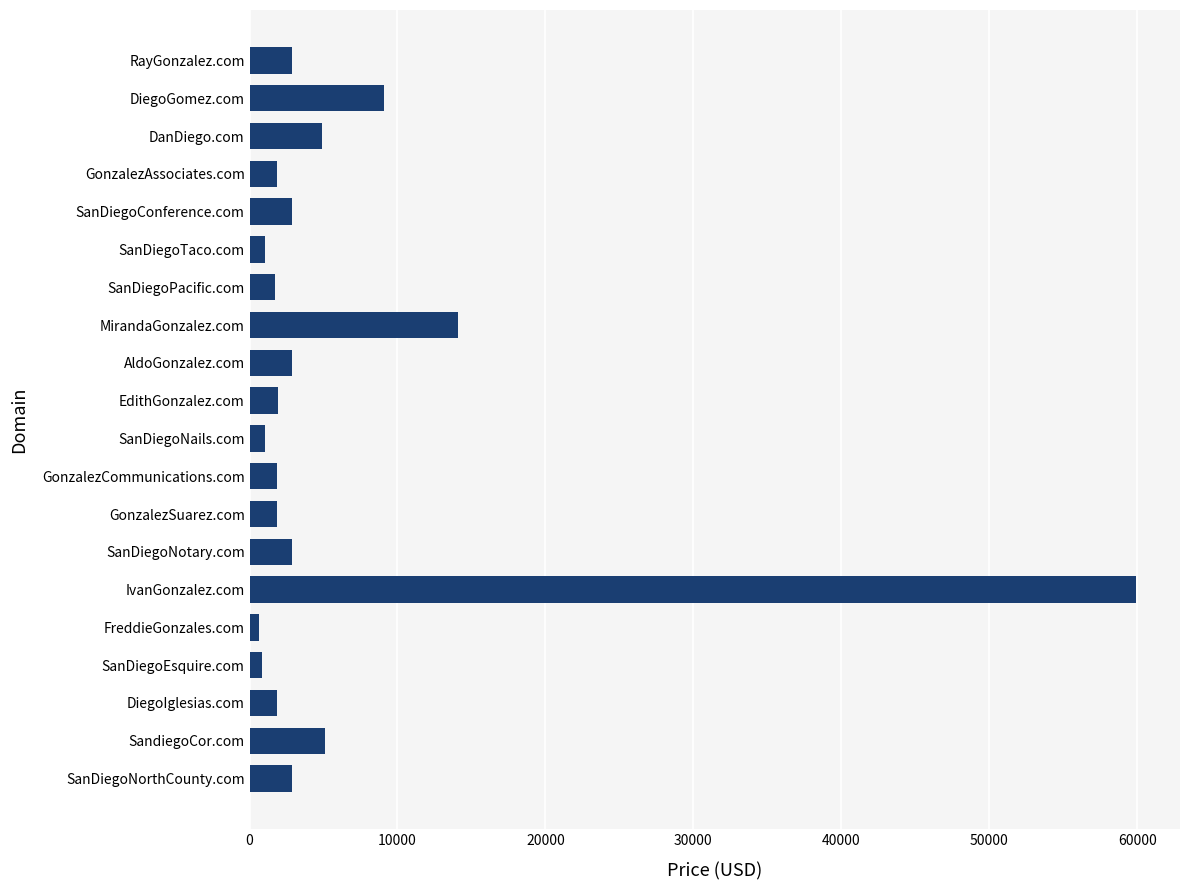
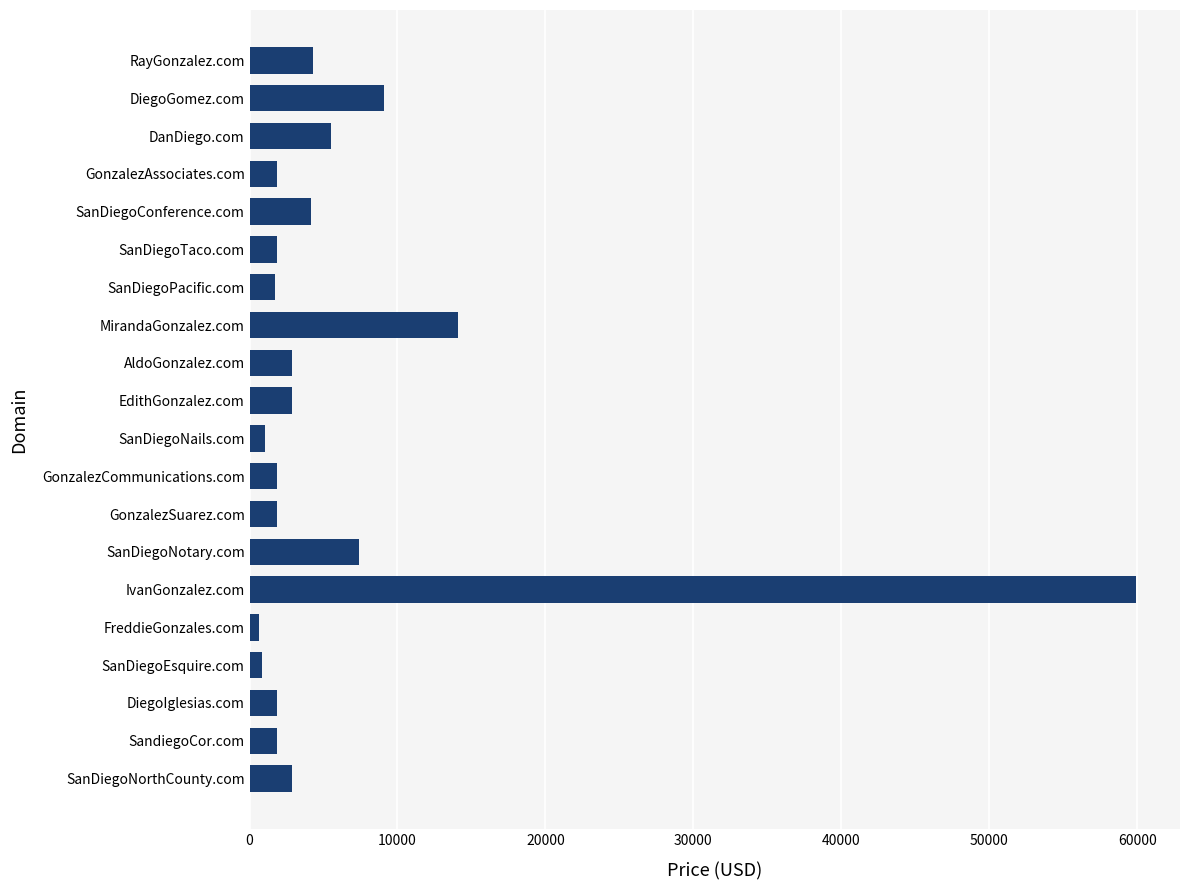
  {
-   "RayGonzalez.com": 2900,
+   "RayGonzalez.com": 4300,
    "DiegoGomez.com": 9100,
-   "DanDiego.com": 4900,
+   "DanDiego.com": 5500,
    "GonzalezAssociates.com": 1900,
-   "SanDiegoConference.com": 2900,
-   "SanDiegoTaco.com": 1100,
+   "SanDiegoConference.com": 4100,
+   "SanDiegoTaco.com": 1900,
    "SanDiegoPacific.com": 1700,
    "MirandaGonzalez.com": 14100,
    "AldoGonzalez.com": 2900,
-   "EdithGonzalez.com": 1900,
+   "EdithGonzalez.com": 2900,
    "SanDiegoNails.com": 1000,
    "GonzalezCommunications.com": 1900,
    "GonzalezSuarez.com": 1900,
-   "SanDiegoNotary.com": 2900,
+   "SanDiegoNotary.com": 7400,
    "IvanGonzalez.com": 59900,
    "FreddieGonzales.com": 600,
    "SanDiegoEsquire.com": 800,
    "DiegoIglesias.com": 1900,
-   "SandiegoCor.com": 5100,
+   "SandiegoCor.com": 1900,
    "SanDiegoNorthCounty.com": 2900
  }
